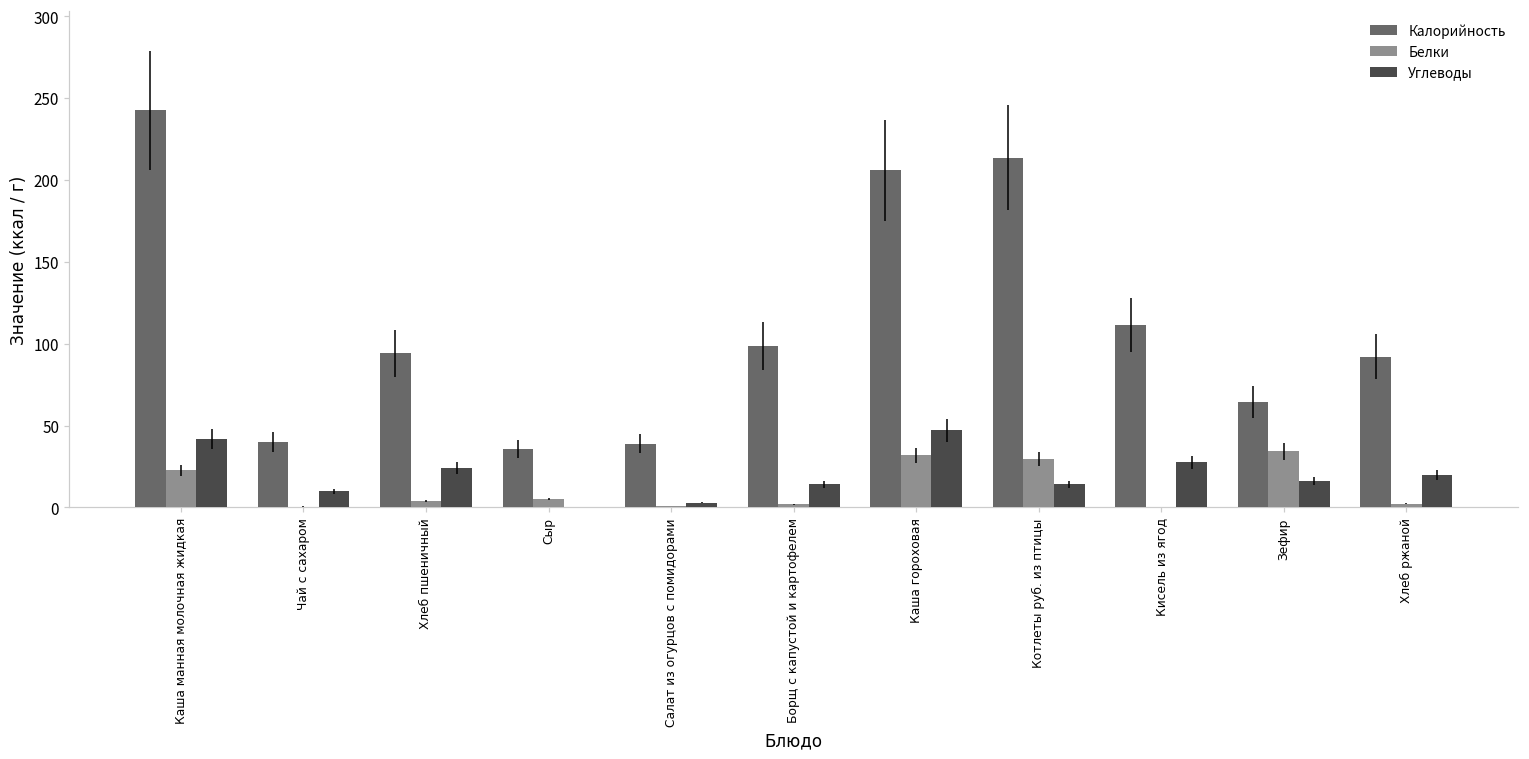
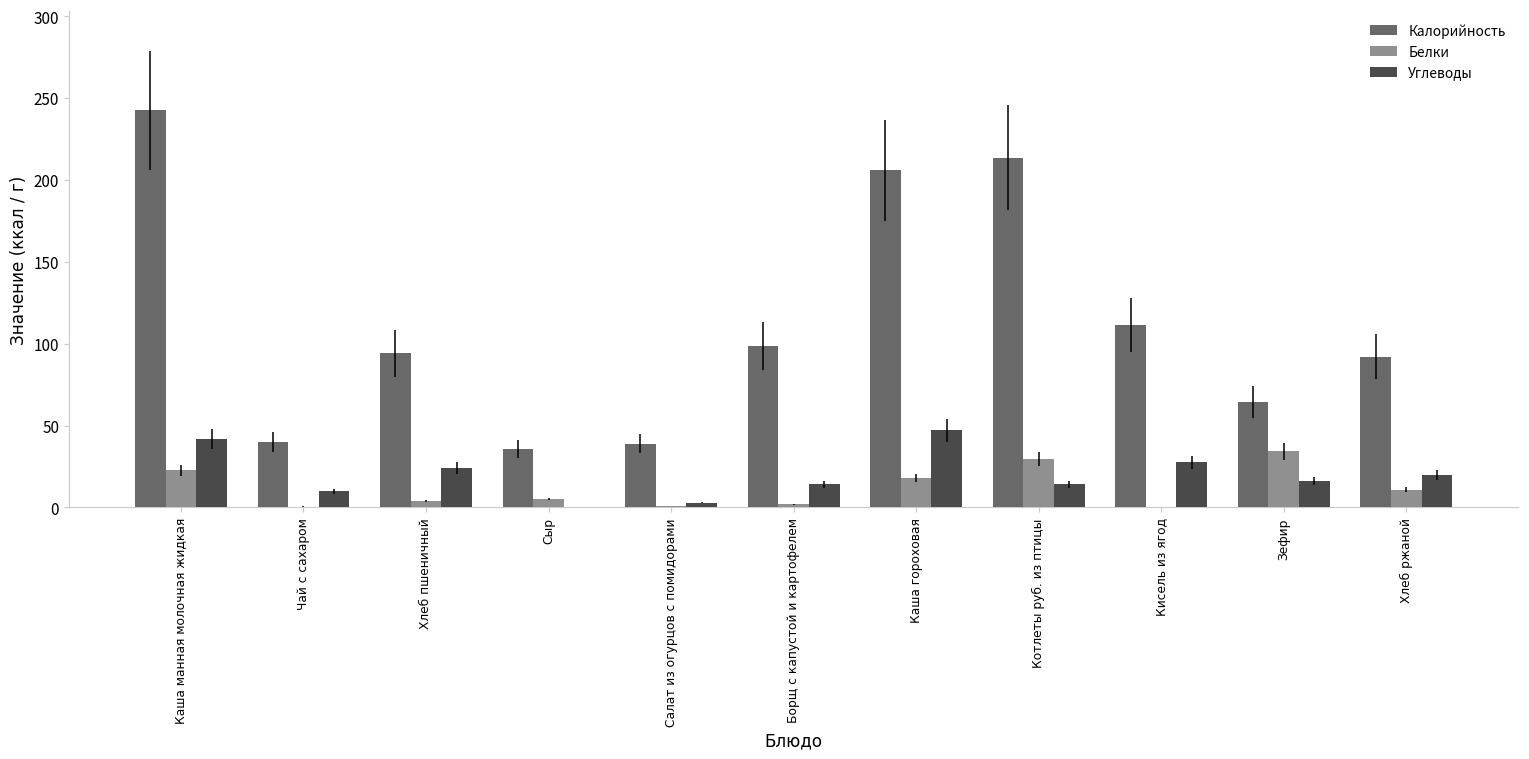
  {
    "Белки": {
      "Каша манная молочная жидкая": 23,
      "Хлеб пшеничный": 4,
      "Сыр": 5,
      "Борщ с капустой и картофелем": 2,
-     "Каша гороховая": 32,
+     "Каша гороховая": 18,
      "Котлеты руб. из птицы": 30,
      "Зефир": 34,
-     "Хлеб ржаной": 2
+     "Хлеб ржаной": 11
    }
  }
